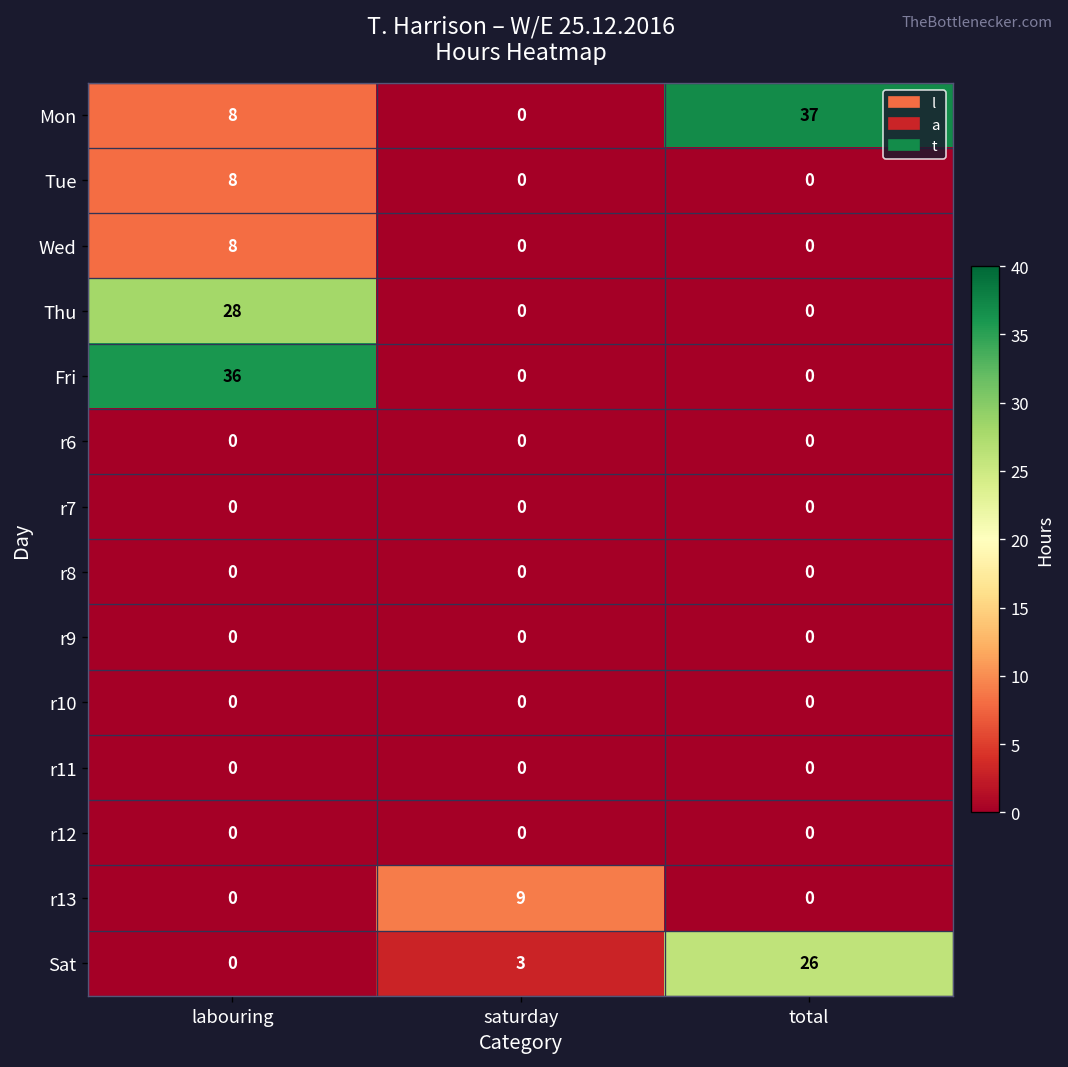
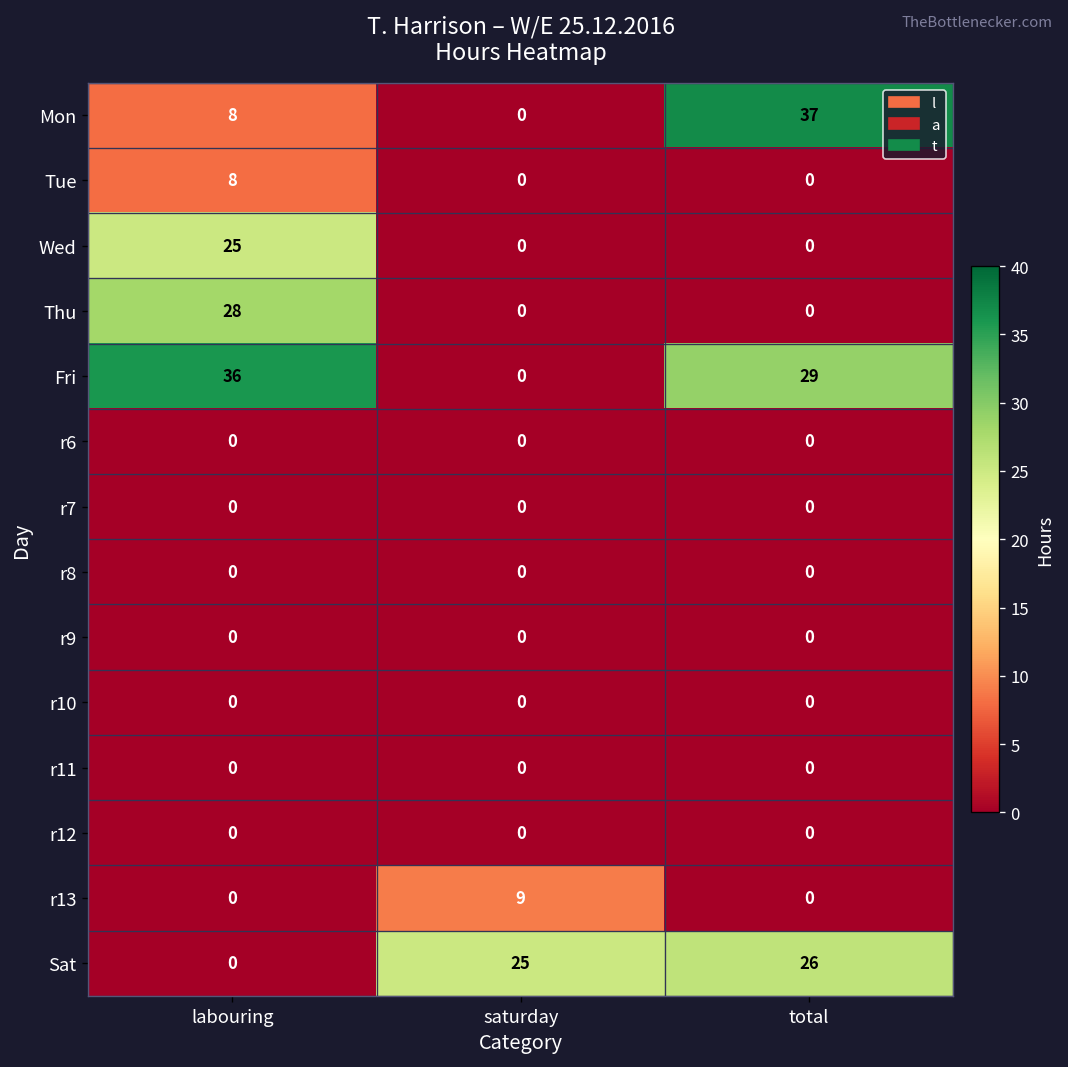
  {
    "Mon": {
      "labouring": 8,
      "saturday": 0,
      "total": 37
    },
    "Tue": {
      "labouring": 8,
      "saturday": 0,
      "total": 0
    },
    "Wed": {
-     "labouring": 8,
+     "labouring": 25,
      "saturday": 0,
      "total": 0
    },
    "Thu": {
      "labouring": 28,
      "saturday": 0,
      "total": 0
    },
    "Fri": {
      "labouring": 36,
      "saturday": 0,
-     "total": 0
+     "total": 29
    },
    "r6": {
      "labouring": 0,
      "saturday": 0,
      "total": 0
    },
    "r7": {
      "labouring": 0,
      "saturday": 0,
      "total": 0
    },
    "r8": {
      "labouring": 0,
      "saturday": 0,
      "total": 0
    },
    "r9": {
      "labouring": 0,
      "saturday": 0,
      "total": 0
    },
    "r10": {
      "labouring": 0,
      "saturday": 0,
      "total": 0
    },
    "r11": {
      "labouring": 0,
      "saturday": 0,
      "total": 0
    },
    "r12": {
      "labouring": 0,
      "saturday": 0,
      "total": 0
    },
    "r13": {
      "labouring": 0,
      "saturday": 9,
      "total": 0
    },
    "Sat": {
      "labouring": 0,
-     "saturday": 3,
+     "saturday": 25,
      "total": 26
    }
  }
